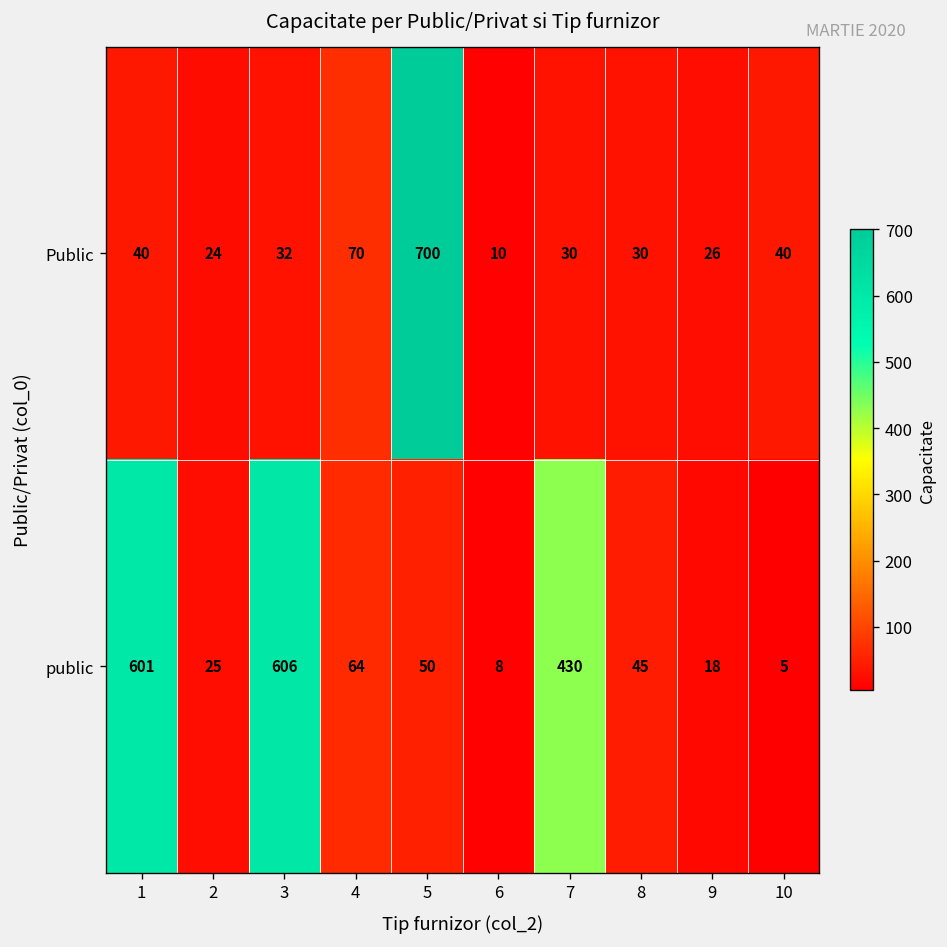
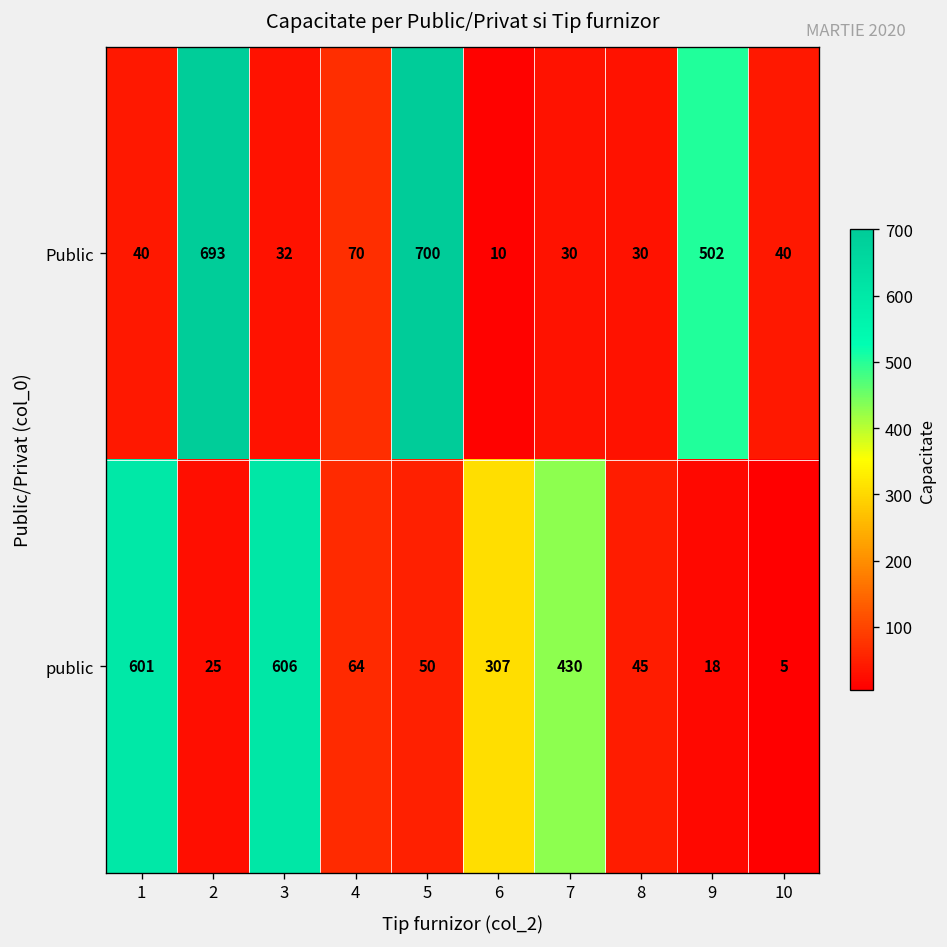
  {
    "Public": {
      "1": 40,
-     "2": 24,
+     "2": 693,
      "3": 32,
      "4": 70,
      "5": 700,
      "6": 10,
      "7": 30,
      "8": 30,
-     "9": 26,
+     "9": 502,
      "10": 40
    },
    "public": {
      "1": 601,
      "2": 25,
      "3": 606,
      "4": 64,
      "5": 50,
-     "6": 8,
+     "6": 307,
      "7": 430,
      "8": 45,
      "9": 18,
      "10": 5
    }
  }
